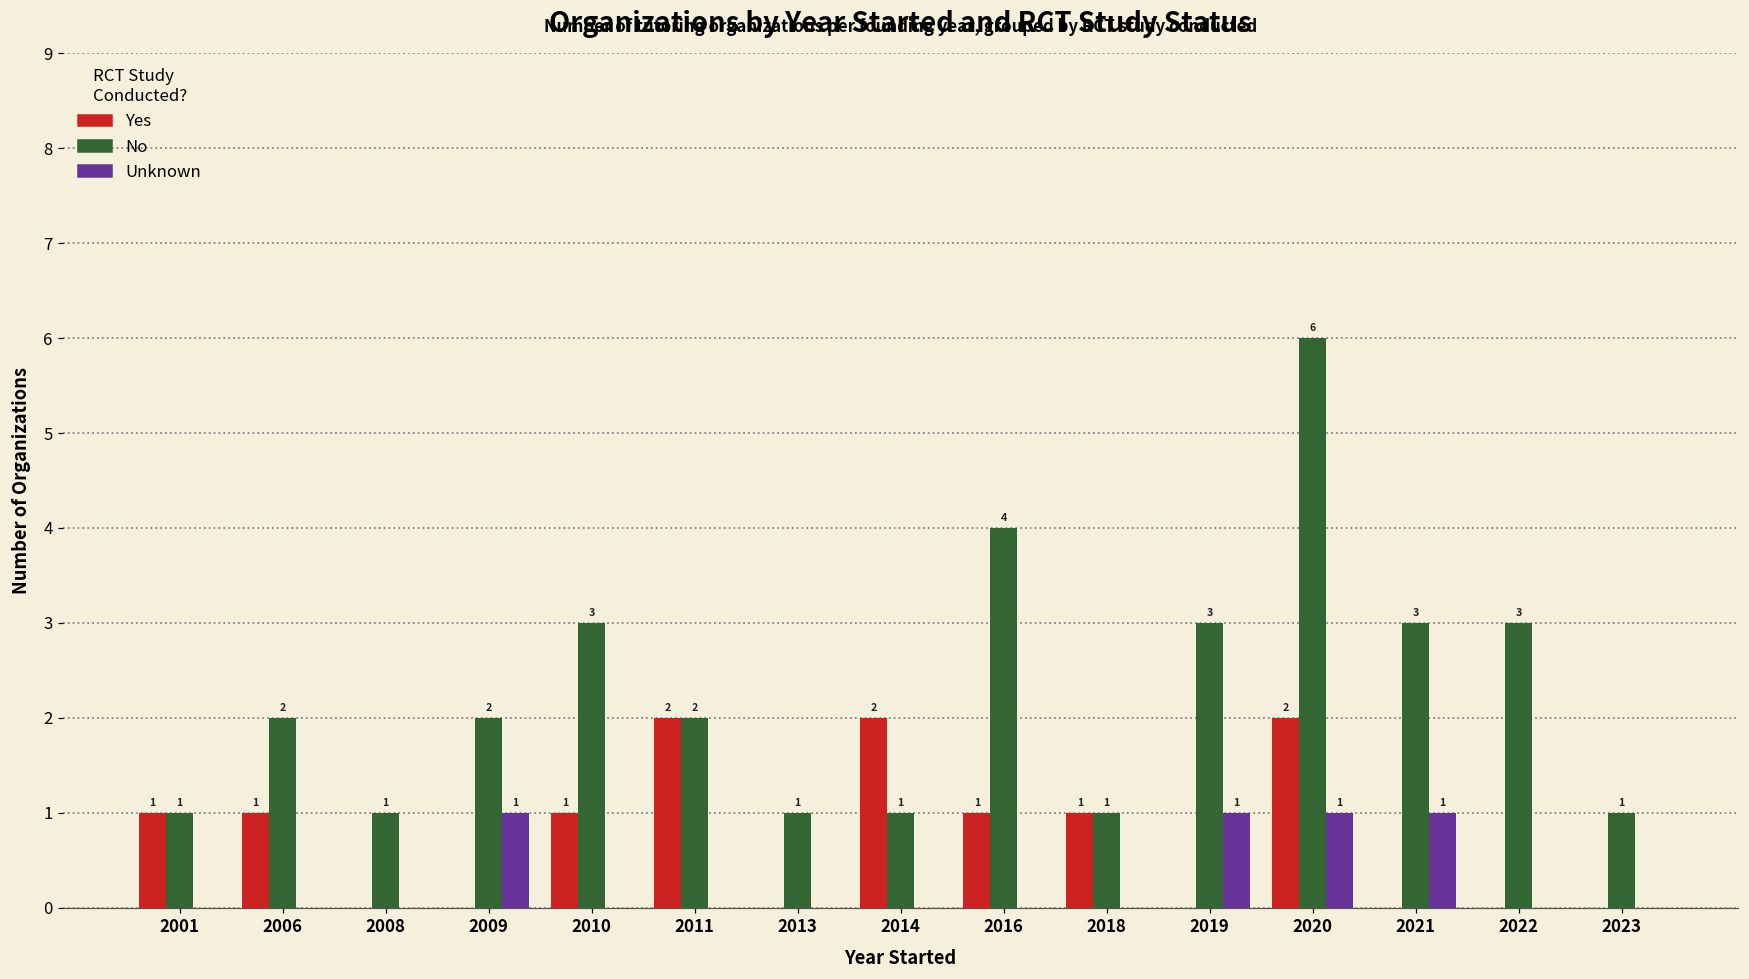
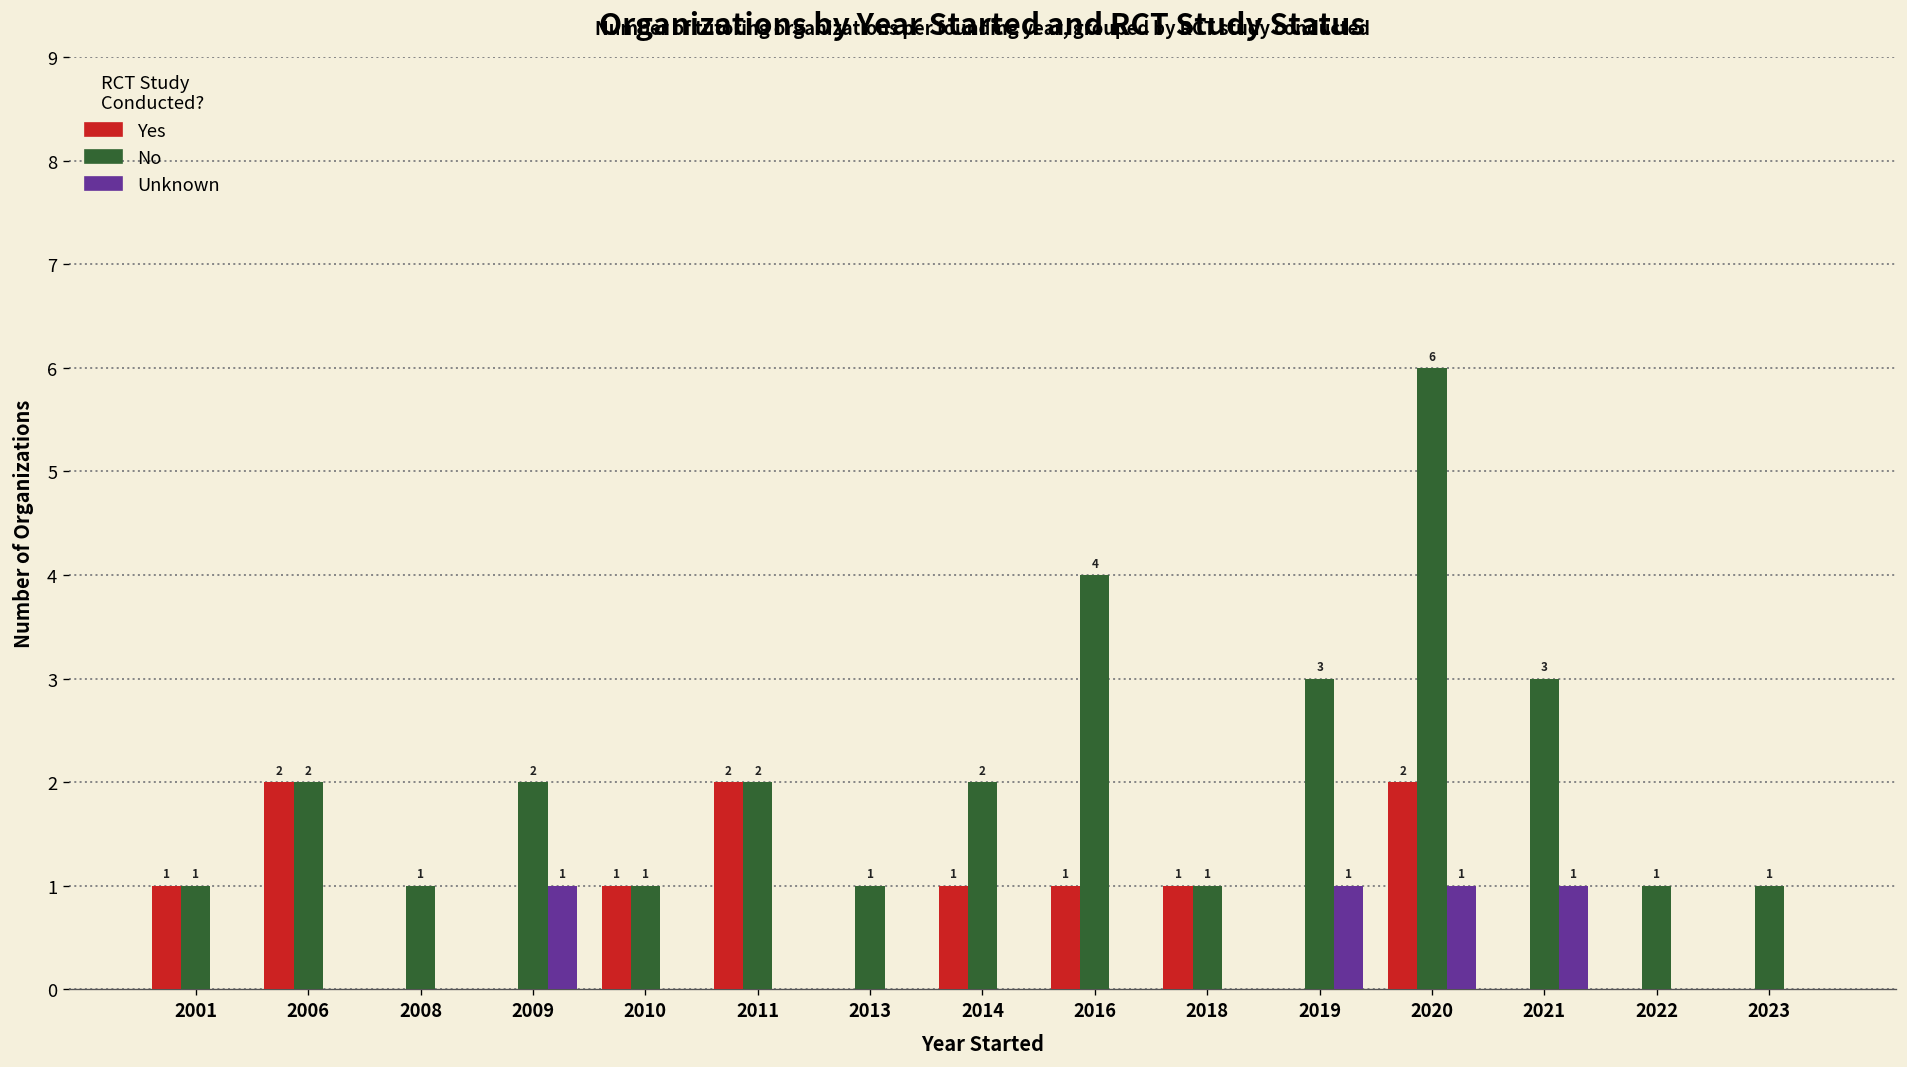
  {
    "Yes": {
      "2001": 1,
-     "2006": 1,
+     "2006": 2,
      "2010": 1,
      "2011": 2,
-     "2014": 2,
+     "2014": 1,
      "2016": 1,
      "2018": 1,
      "2020": 2
    },
    "No": {
      "2001": 1,
      "2006": 2,
      "2008": 1,
      "2009": 2,
-     "2010": 3,
+     "2010": 1,
      "2011": 2,
      "2013": 1,
-     "2014": 1,
+     "2014": 2,
      "2016": 4,
      "2018": 1,
      "2019": 3,
      "2020": 6,
      "2021": 3,
-     "2022": 3,
+     "2022": 1,
      "2023": 1
    },
    "Unknown": {
      "2009": 1,
      "2019": 1,
      "2020": 1,
      "2021": 1
    }
  }
